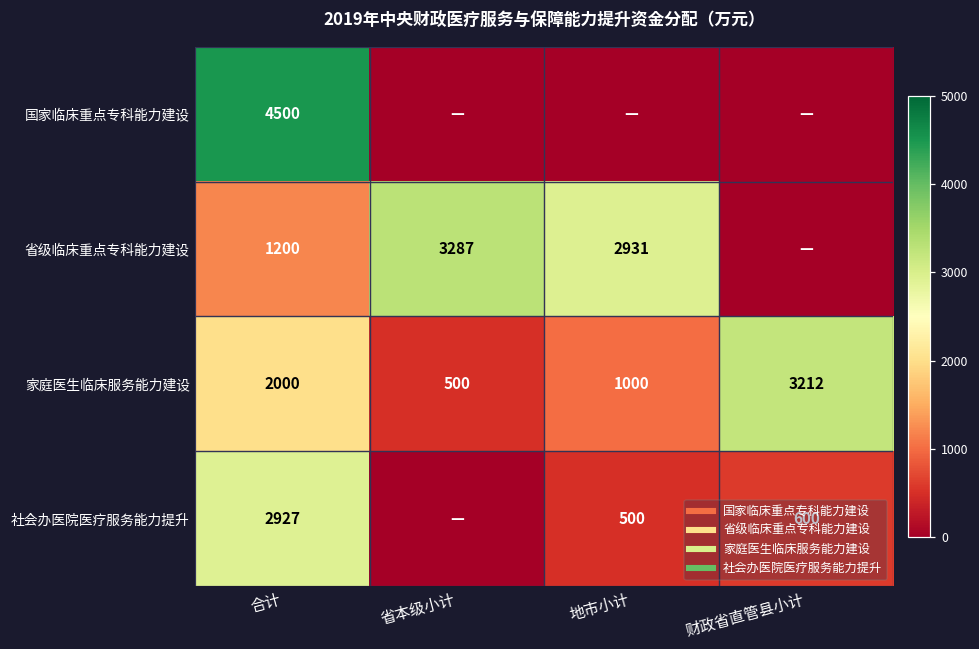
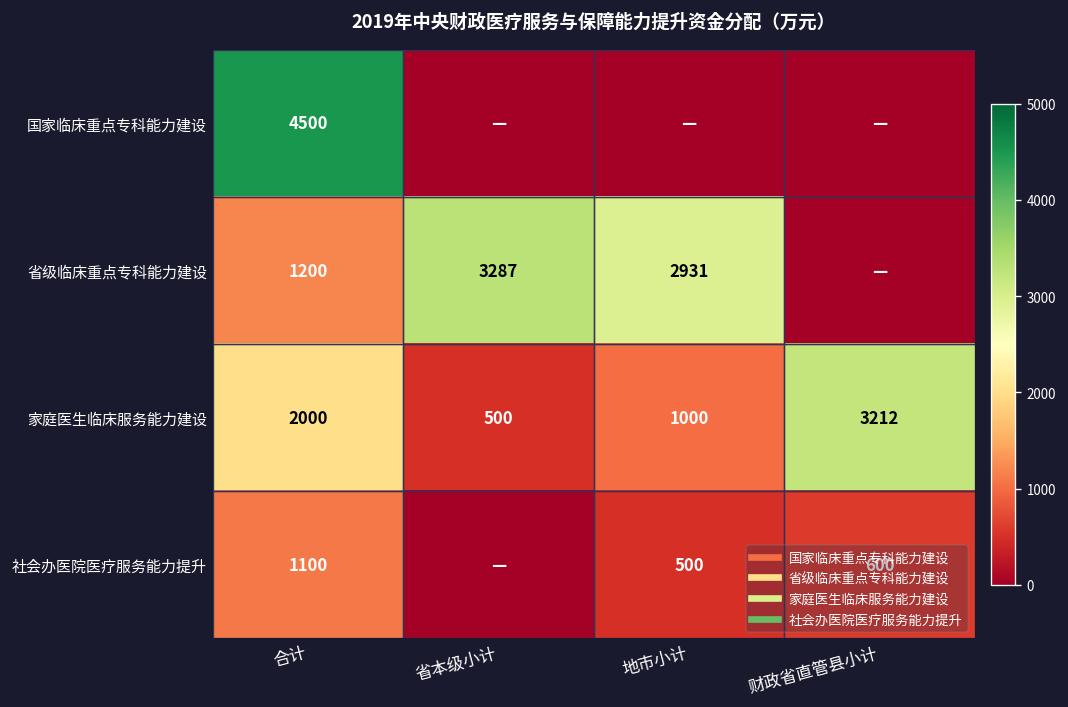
  {
    "国家临床重点专科能力建设": {
      "合计": 4500
    },
    "省级临床重点专科能力建设": {
      "合计": 1200,
      "省本级小计": 3287,
      "地市小计": 2931
    },
    "家庭医生临床服务能力建设": {
      "合计": 2000,
      "省本级小计": 500,
      "地市小计": 1000,
      "财政省直管县小计": 3212
    },
    "社会办医院医疗服务能力提升": {
-     "合计": 2927,
+     "合计": 1100,
      "地市小计": 500
    }
  }
